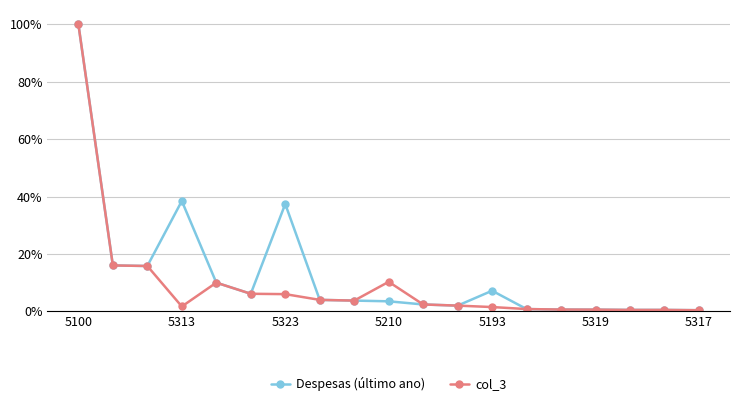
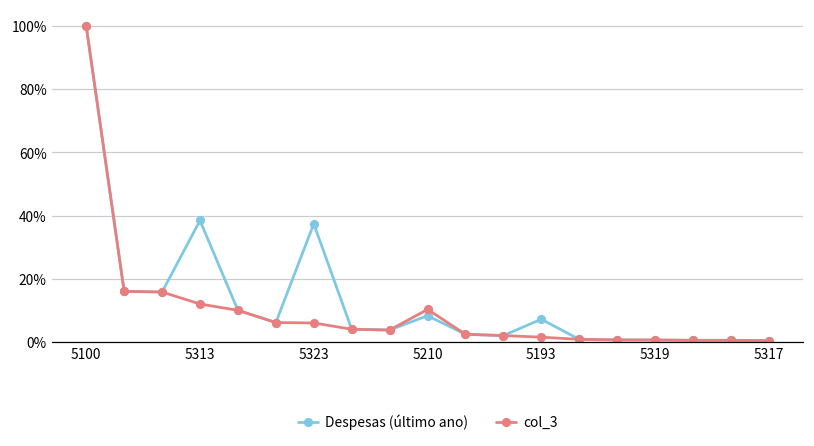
  {
    "Despesas (último ano)": {
      "5313": "38%",
      "5323": "37%",
-     "5210": "4%",
+     "5210": "8%",
      "5193": "7%"
    },
    "col_3": {
-     "5313": "2%",
+     "5313": "12%",
      "5323": "6%",
      "5210": "10%",
      "5193": "2%"
    }
  }
